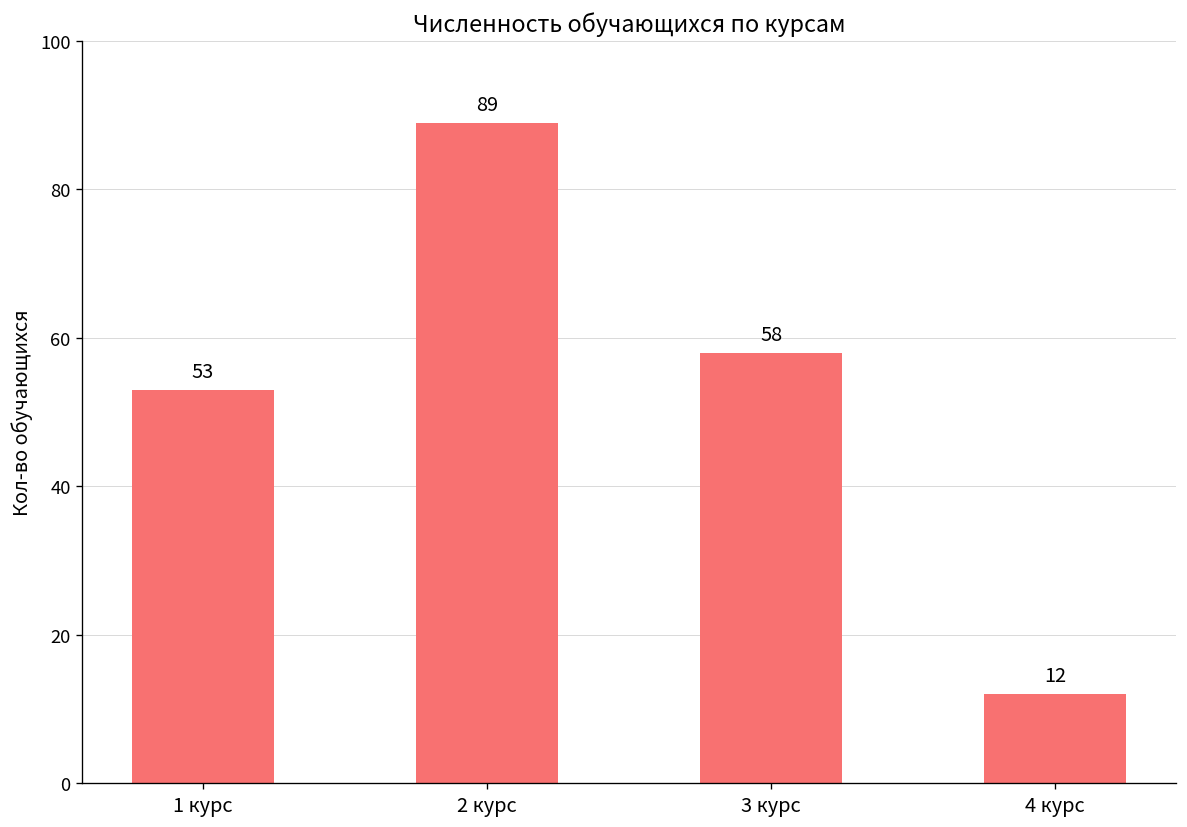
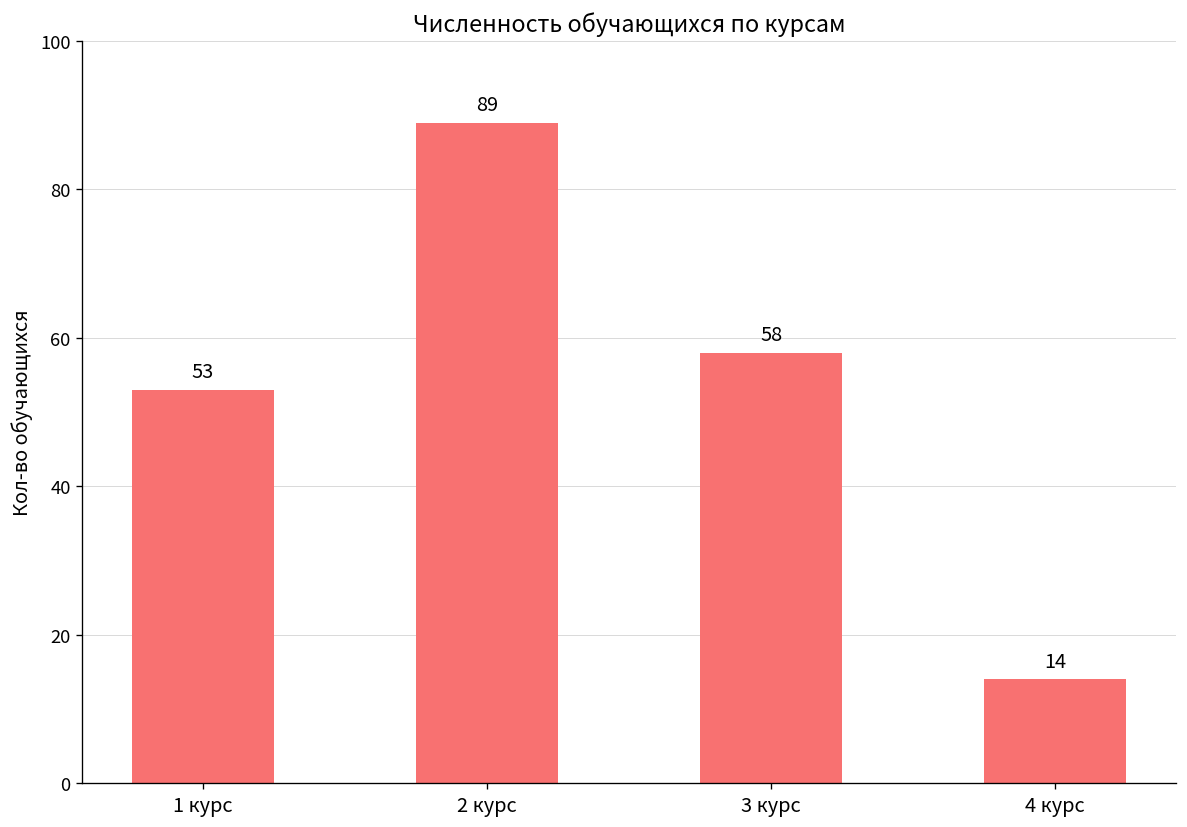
  {
    "1 курс": 53,
    "2 курс": 89,
    "3 курс": 58,
-   "4 курс": 12
+   "4 курс": 14
  }
